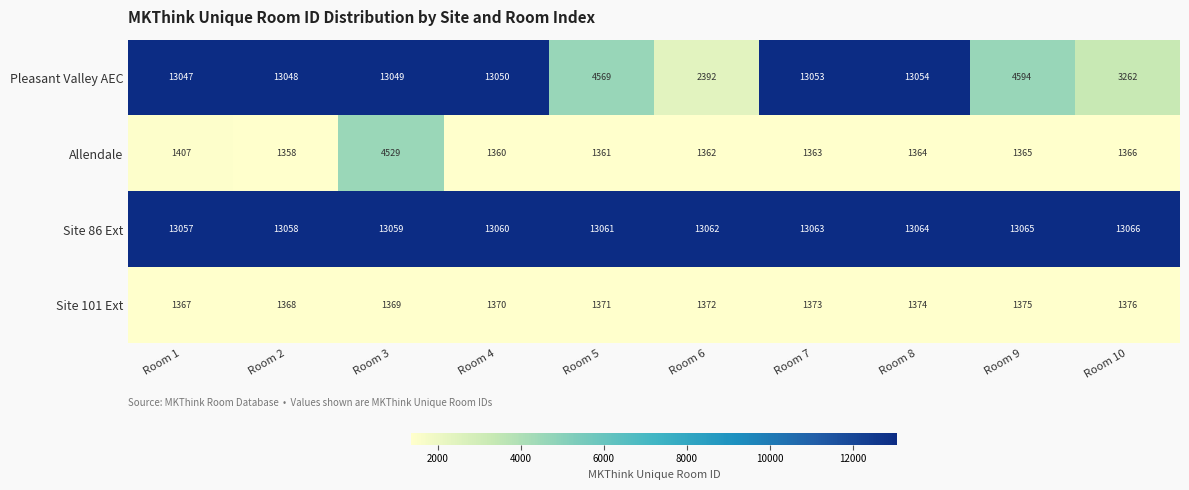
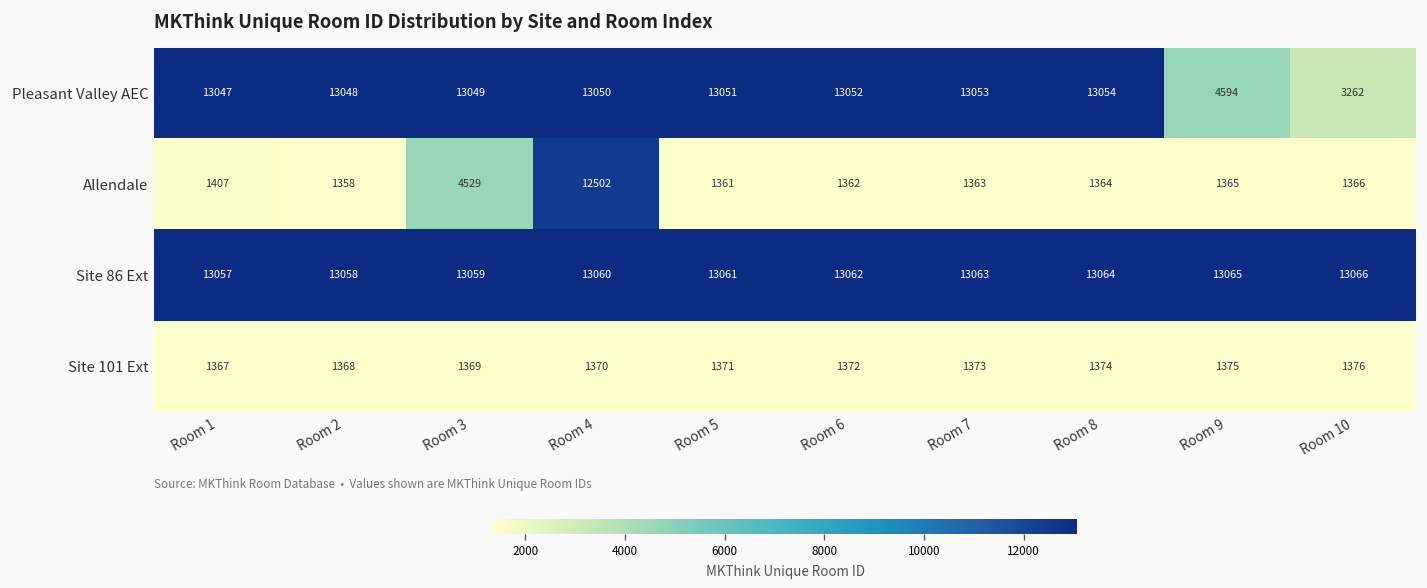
  {
    "Pleasant Valley AEC": {
      "Room 1": 13047,
      "Room 2": 13048,
      "Room 3": 13049,
      "Room 4": 13050,
-     "Room 5": 4569,
-     "Room 6": 2392,
+     "Room 5": 13051,
+     "Room 6": 13052,
      "Room 7": 13053,
      "Room 8": 13054,
      "Room 9": 4594,
      "Room 10": 3262
    },
    "Allendale": {
      "Room 1": 1407,
      "Room 2": 1358,
      "Room 3": 4529,
-     "Room 4": 1360,
+     "Room 4": 12502,
      "Room 5": 1361,
      "Room 6": 1362,
      "Room 7": 1363,
      "Room 8": 1364,
      "Room 9": 1365,
      "Room 10": 1366
    },
    "Site 86 Ext": {
      "Room 1": 13057,
      "Room 2": 13058,
      "Room 3": 13059,
      "Room 4": 13060,
      "Room 5": 13061,
      "Room 6": 13062,
      "Room 7": 13063,
      "Room 8": 13064,
      "Room 9": 13065,
      "Room 10": 13066
    },
    "Site 101 Ext": {
      "Room 1": 1367,
      "Room 2": 1368,
      "Room 3": 1369,
      "Room 4": 1370,
      "Room 5": 1371,
      "Room 6": 1372,
      "Room 7": 1373,
      "Room 8": 1374,
      "Room 9": 1375,
      "Room 10": 1376
    }
  }
